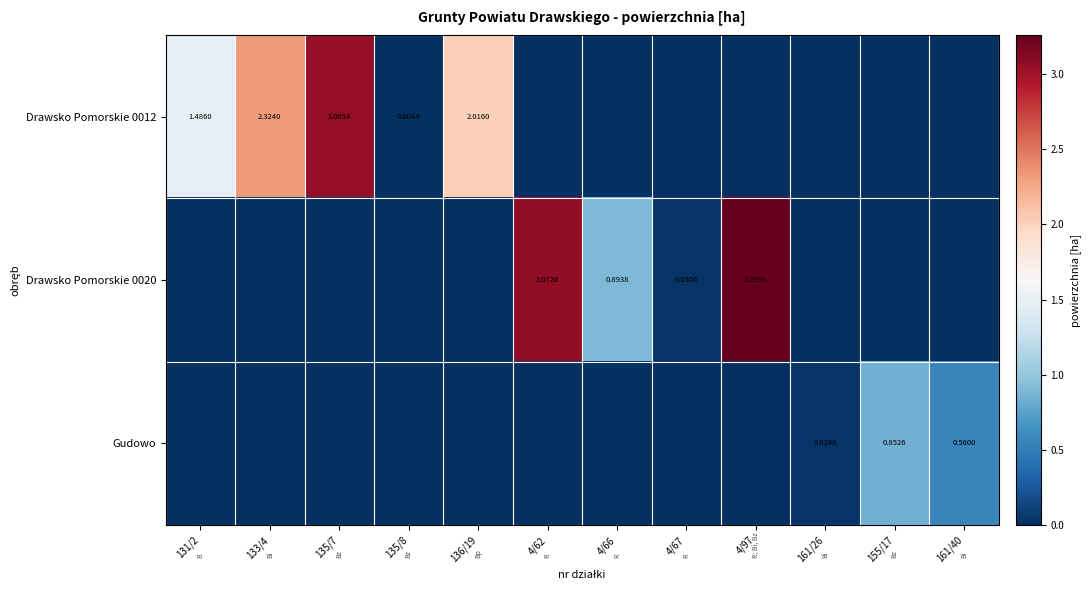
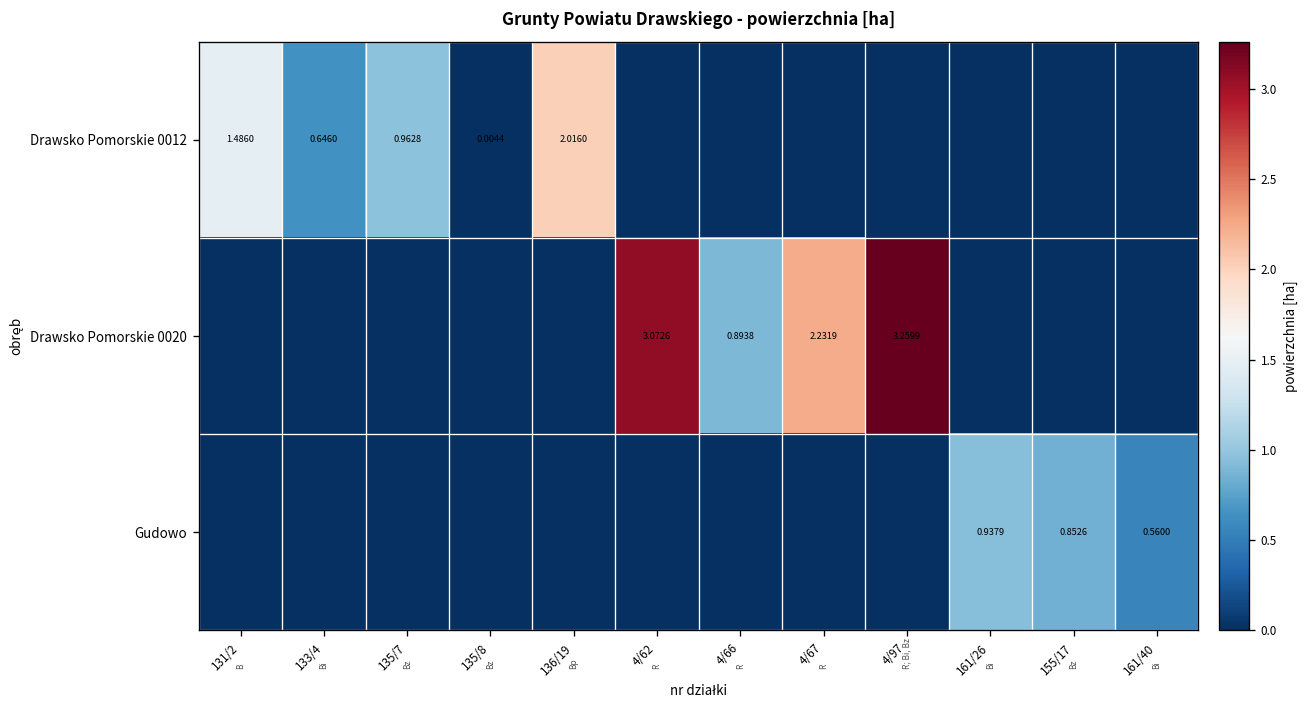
  {
    "Drawsko Pomorskie 0012": {
      "131/2": 1.4860,
-     "133/4": 2.3240,
-     "135/7": 3.0654,
+     "133/4": 0.6460,
+     "135/7": 0.9628,
      "135/8": 0.0044,
      "136/19": 2.0160
    },
    "Drawsko Pomorskie 0020": {
      "4/62": 3.0726,
      "4/66": 0.8938,
-     "4/67": 0.0306,
+     "4/67": 2.2319,
      "4/97": 3.2599
    },
    "Gudowo": {
-     "161/26": 0.0266,
+     "161/26": 0.9379,
      "155/17": 0.8526,
      "161/40": 0.5600
    }
  }
